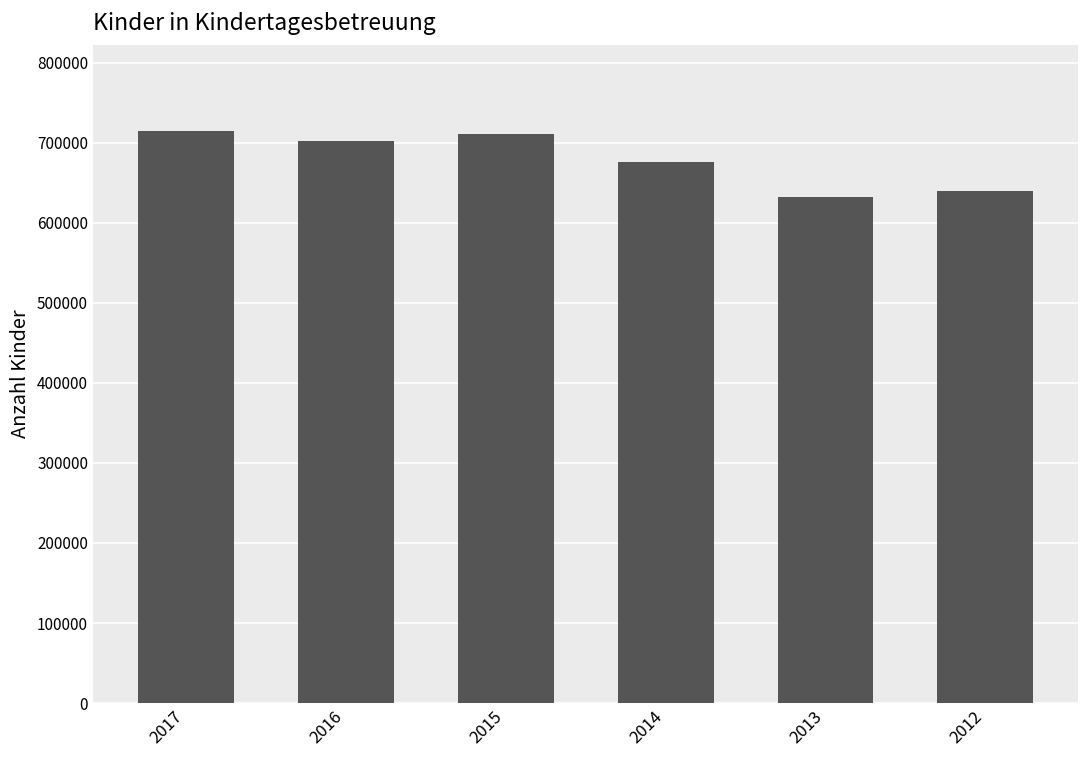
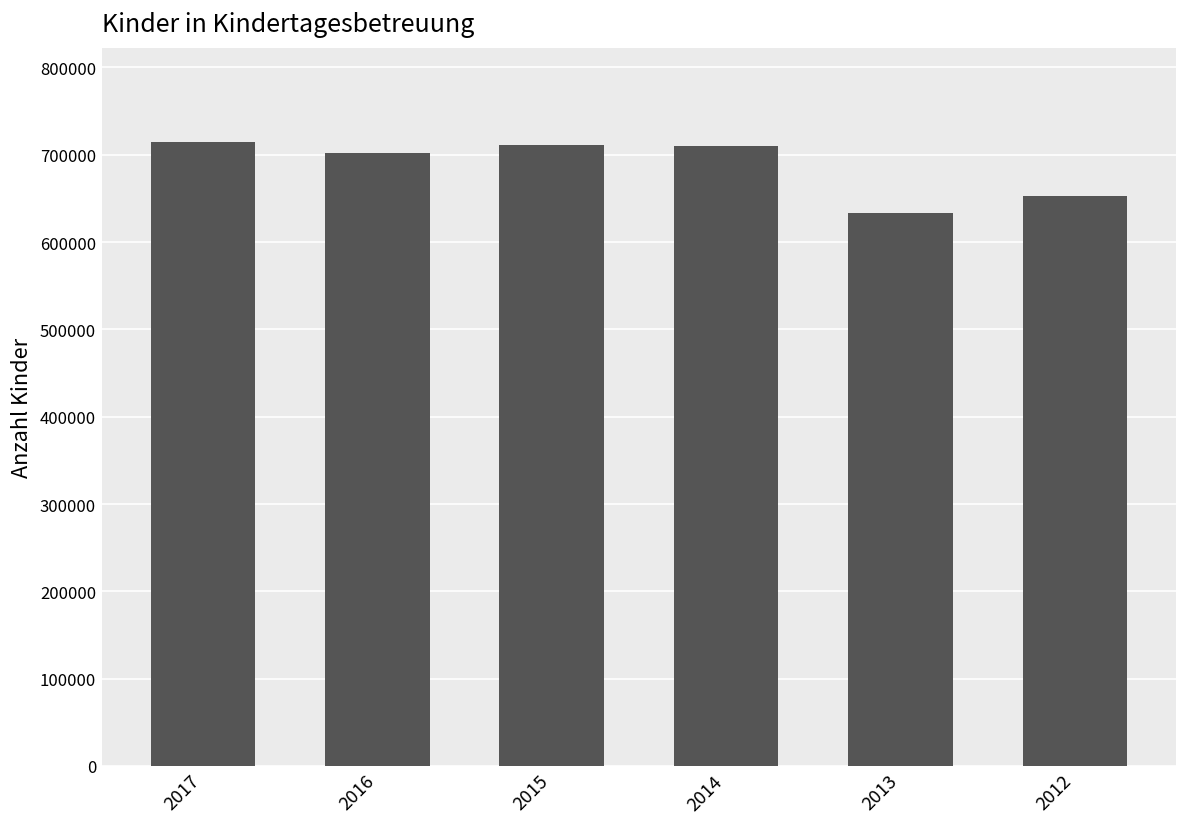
  {
    "2017": 710000,
    "2016": 700000,
    "2015": 710000,
-   "2014": 680000,
+   "2014": 710000,
    "2013": 630000,
-   "2012": 640000
+   "2012": 650000
  }
